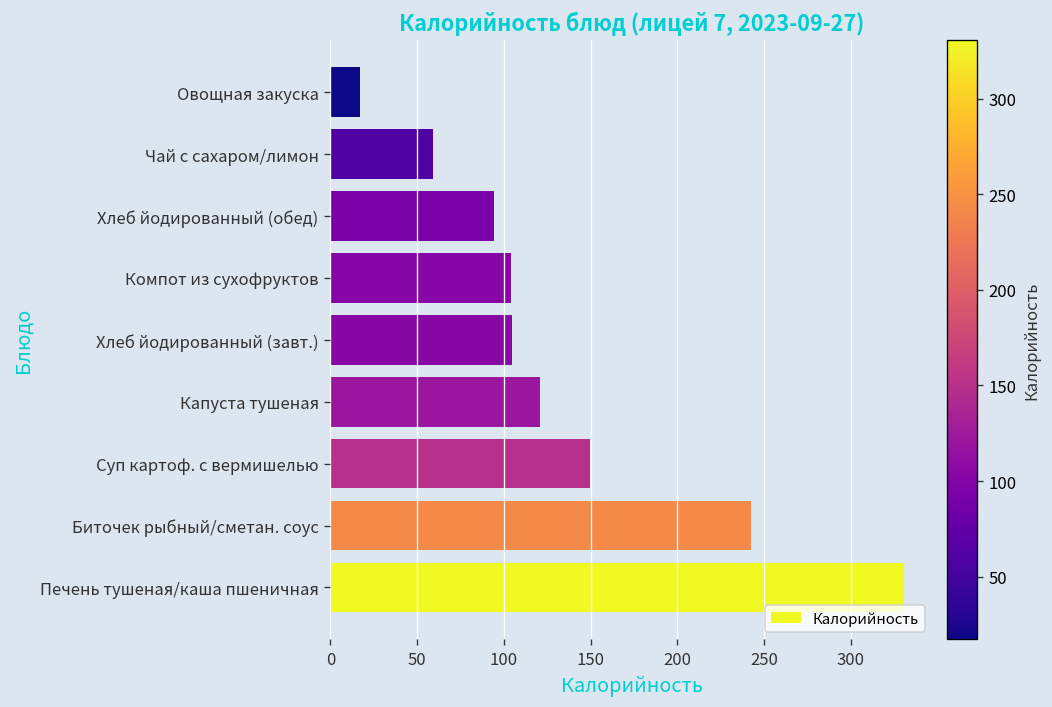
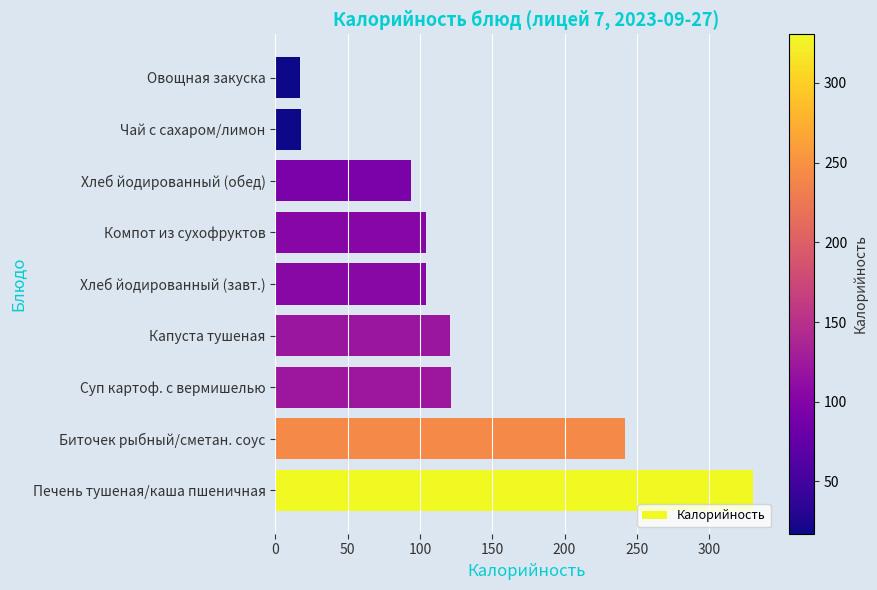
  {
    "Овощная закуска": 17,
-   "Чай с сахаром/лимон": 59,
+   "Чай с сахаром/лимон": 18,
    "Хлеб йодированный (обед)": 94,
    "Компот из сухофруктов": 104,
    "Хлеб йодированный (завт.)": 104,
    "Капуста тушеная": 121,
-   "Суп картоф. с вермишелью": 149,
+   "Суп картоф. с вермишелью": 122,
    "Биточек рыбный/сметан. соус": 242,
    "Печень тушеная/каша пшеничная": 331
  }
